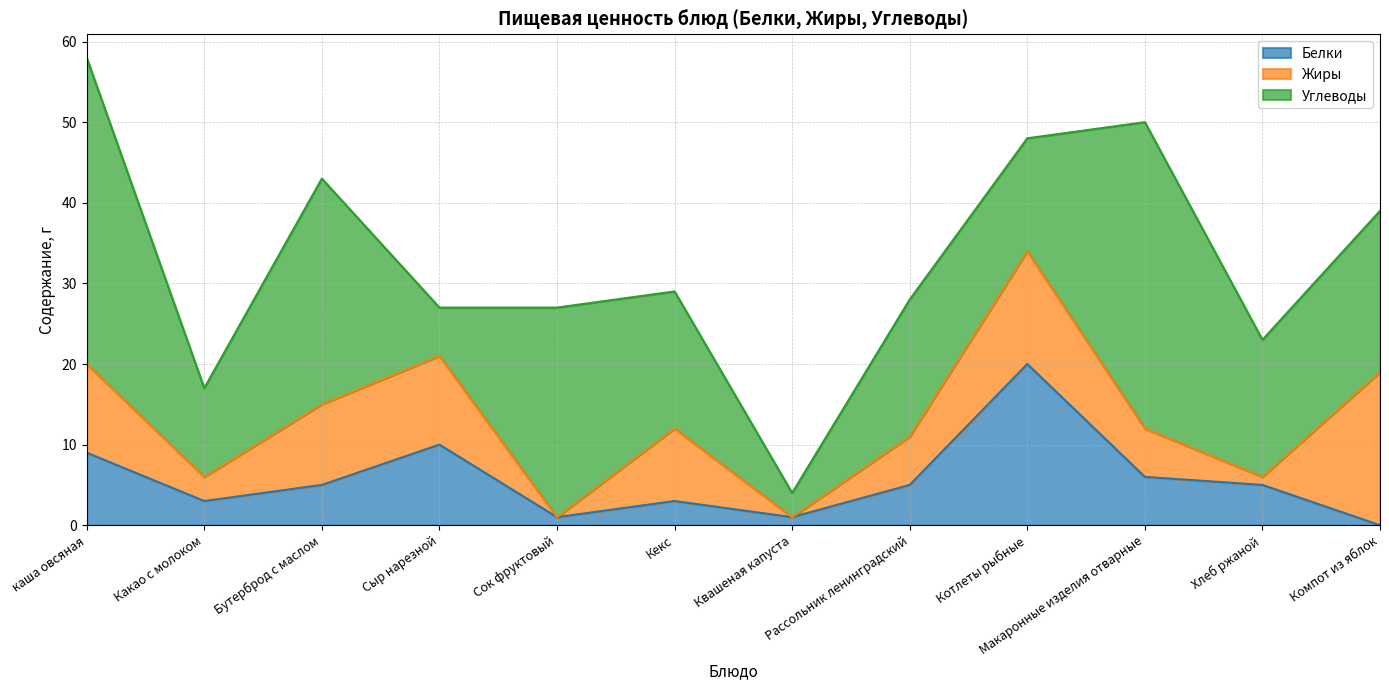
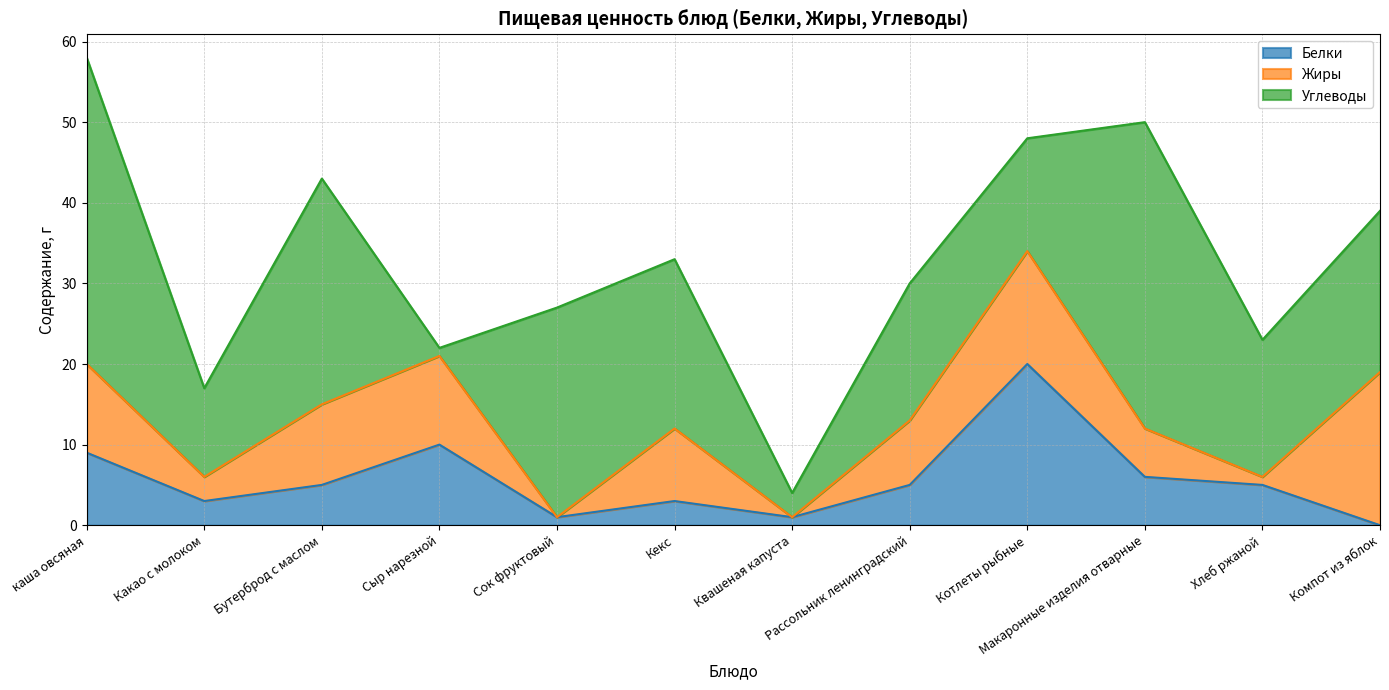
  {
    "Белки": {
      "каша овсяная": 9,
      "Какао с молоком": 3,
      "Бутерброд с маслом": 5,
      "Сыр нарезной": 10,
      "Кекс": 3,
      "Рассольник ленинградский": 5,
      "Котлеты рыбные": 20,
      "Макаронные изделия отварные": 6,
      "Хлеб ржаной": 5,
      "Компот из яблок": 0
    },
    "Жиры": {
      "каша овсяная": 11,
      "Какао с молоком": 3,
      "Бутерброд с маслом": 10,
      "Сыр нарезной": 11,
      "Кекс": 9,
-     "Рассольник ленинградский": 6,
+     "Рассольник ленинградский": 8,
      "Котлеты рыбные": 14,
      "Макаронные изделия отварные": 6,
      "Хлеб ржаной": 1,
      "Компот из яблок": 19
    },
    "Углеводы": {
      "каша овсяная": 38,
      "Какао с молоком": 11,
      "Бутерброд с маслом": 28,
-     "Сыр нарезной": 6,
+     "Сыр нарезной": 1,
      "Сок фруктовый": 26,
-     "Кекс": 17,
+     "Кекс": 21,
      "Квашеная капуста": 3,
      "Рассольник ленинградский": 17,
      "Котлеты рыбные": 14,
      "Макаронные изделия отварные": 38,
      "Хлеб ржаной": 17,
      "Компот из яблок": 20
    }
  }
